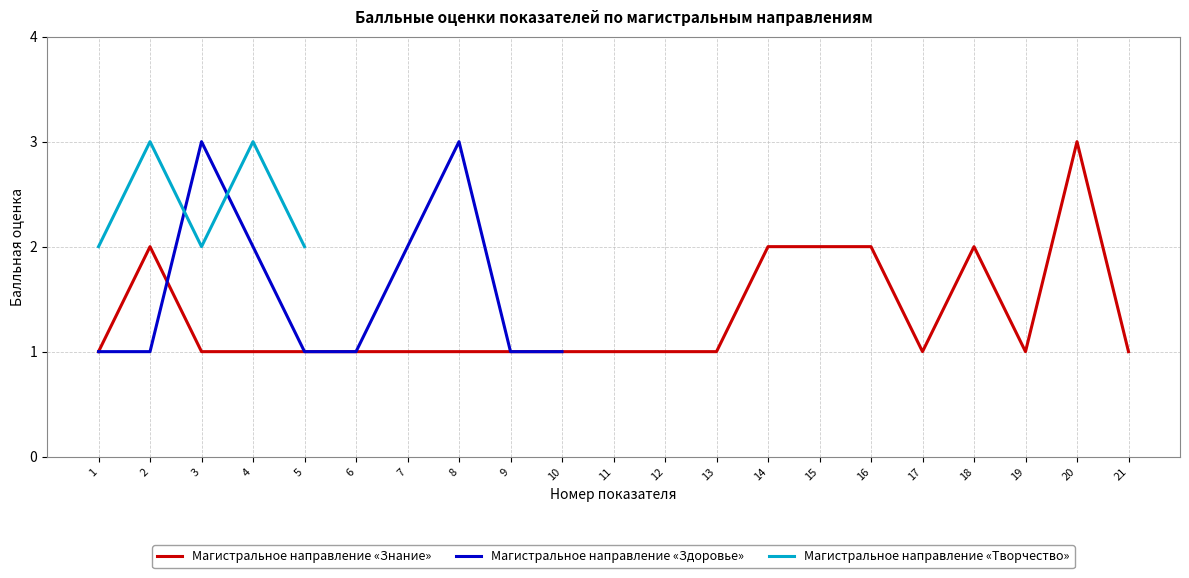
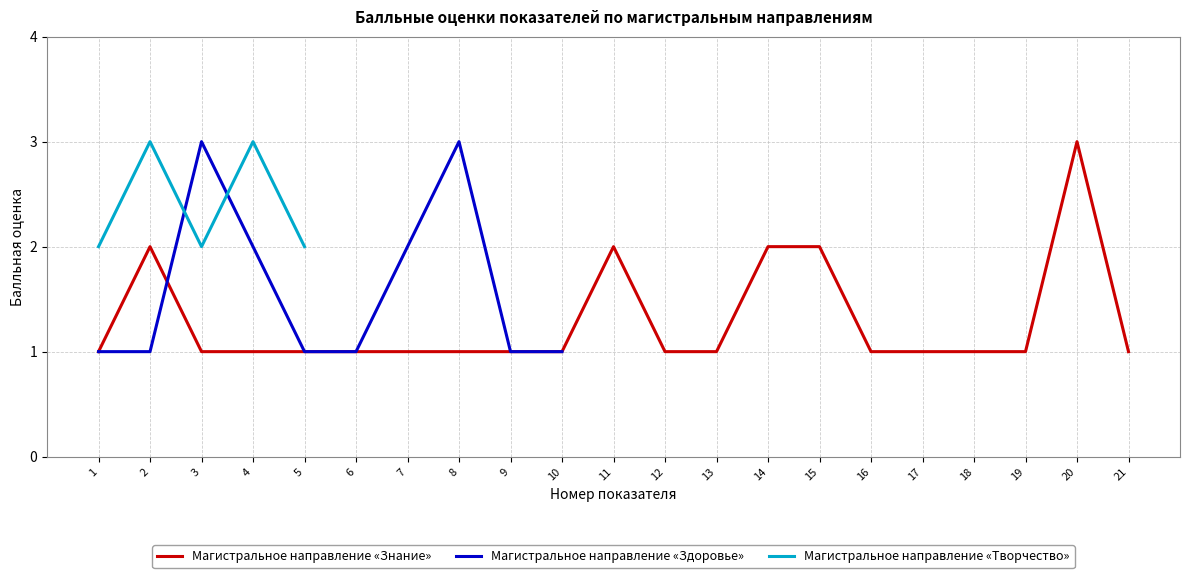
  {
    "Магистральное направление «Знание»": {
      "2": 2,
      "3": 1,
      "4": 1,
      "7": 1,
      "8": 1,
-     "11": 1,
+     "11": 2,
      "12": 1,
      "13": 1,
      "14": 2,
      "15": 2,
-     "16": 2,
+     "16": 1,
      "17": 1,
-     "18": 2,
+     "18": 1,
      "19": 1,
      "20": 3,
      "21": 1
    },
    "Магистральное направление «Здоровье»": {
      "2": 1,
      "3": 3,
      "4": 2,
      "7": 2,
      "8": 3
    },
    "Магистральное направление «Творчество»": {
      "1": 2,
      "2": 3,
      "3": 2,
      "4": 3,
      "5": 2
    }
  }
